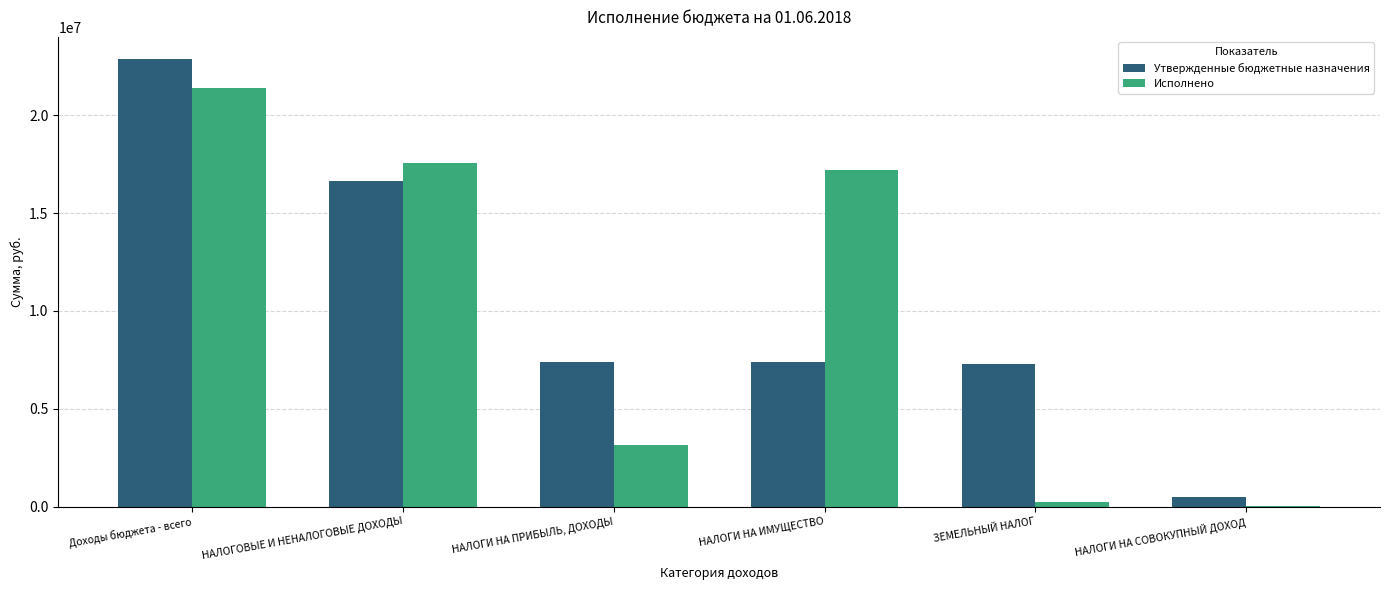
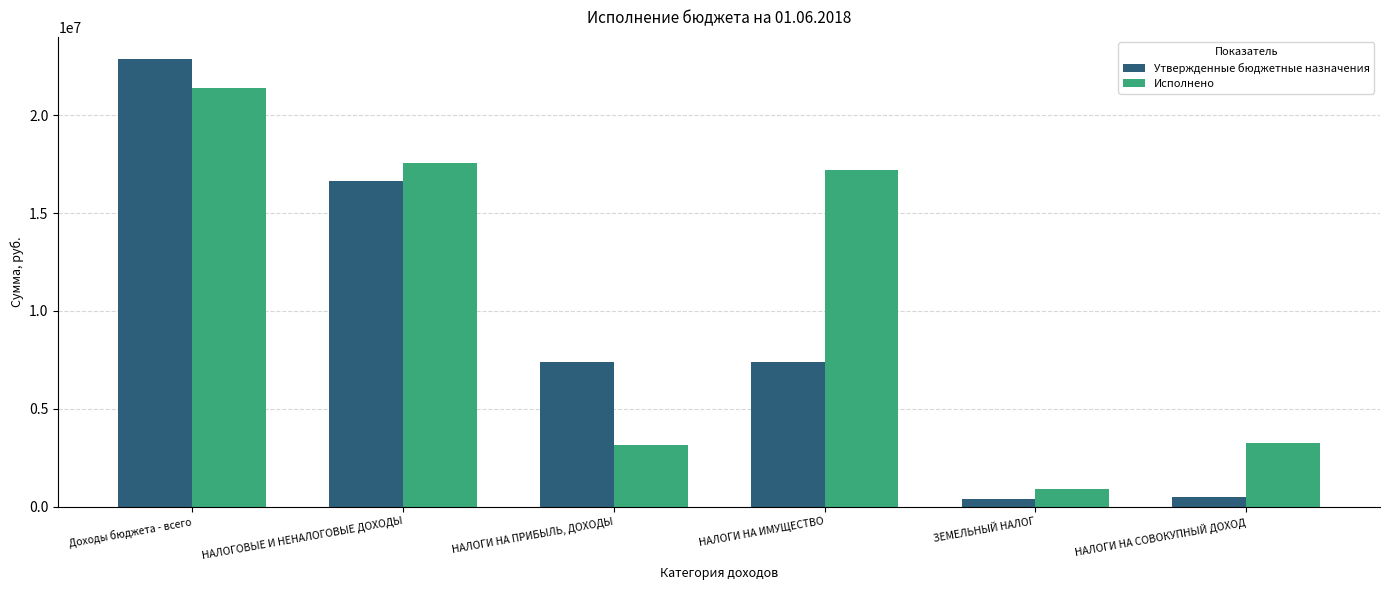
  {
    "Утвержденные бюджетные назначения": {
      "Доходы бюджета - всего": 22900000,
      "НАЛОГОВЫЕ И НЕНАЛОГОВЫЕ ДОХОДЫ": 16700000,
      "НАЛОГИ НА ПРИБЫЛЬ, ДОХОДЫ": 7400000,
      "НАЛОГИ НА ИМУЩЕСТВО": 7400000,
-     "ЗЕМЕЛЬНЫЙ НАЛОГ": 7300000,
+     "ЗЕМЕЛЬНЫЙ НАЛОГ": 400000,
      "НАЛОГИ НА СОВОКУПНЫЙ ДОХОД": 500000
    },
    "Исполнено": {
      "Доходы бюджета - всего": 21400000,
      "НАЛОГОВЫЕ И НЕНАЛОГОВЫЕ ДОХОДЫ": 17600000,
      "НАЛОГИ НА ПРИБЫЛЬ, ДОХОДЫ": 3100000,
      "НАЛОГИ НА ИМУЩЕСТВО": 17200000,
-     "ЗЕМЕЛЬНЫЙ НАЛОГ": 200000,
-     "НАЛОГИ НА СОВОКУПНЫЙ ДОХОД": 0
+     "ЗЕМЕЛЬНЫЙ НАЛОГ": 900000,
+     "НАЛОГИ НА СОВОКУПНЫЙ ДОХОД": 3200000
    }
  }
